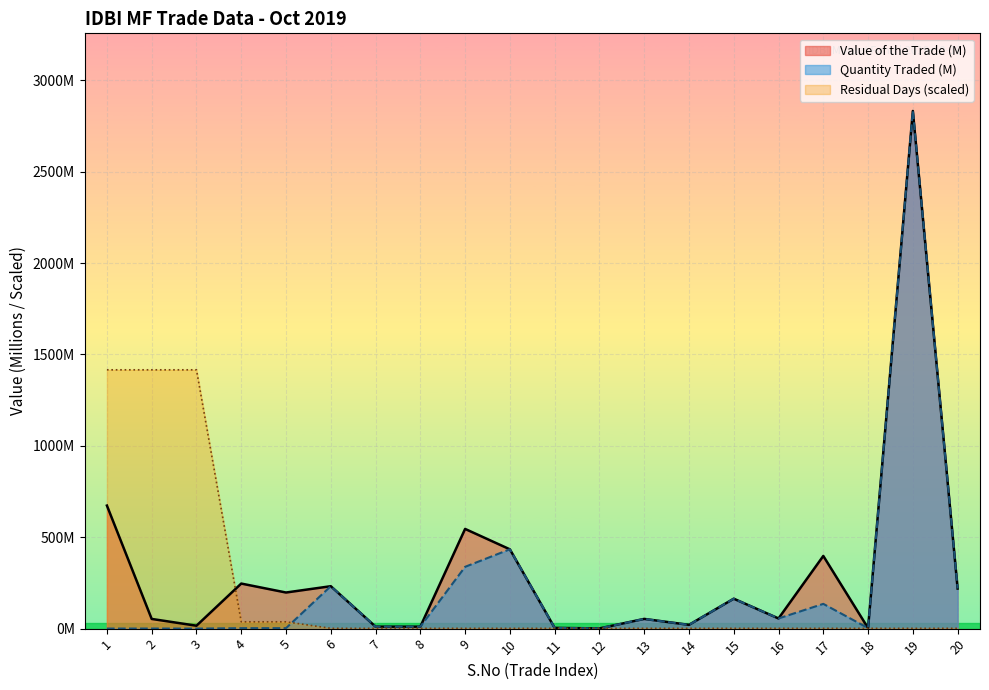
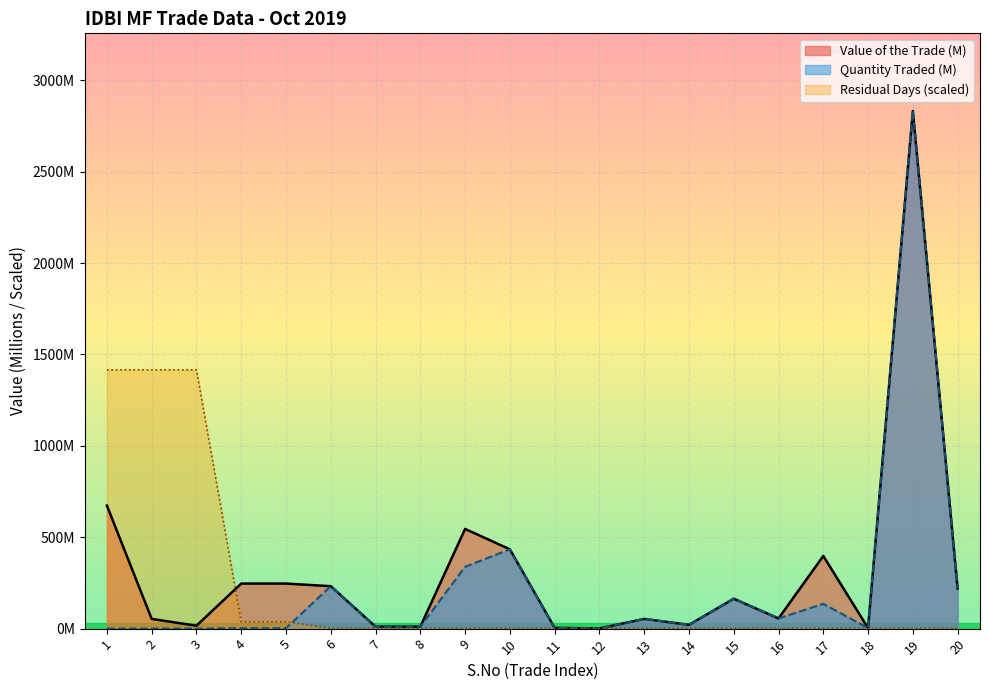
  {
    "Value of the Trade (M)": {
      "1": 670000000,
      "2": 50000000,
      "4": 250000000,
-     "5": 200000000,
+     "5": 250000000,
      "9": 550000000,
      "17": 400000000
    },
    "Quantity Traded (M)": {
      "9": 340000000,
      "17": 140000000
    },
    "Residual Days (scaled)": {
      "1": 1420000000,
      "2": 1420000000,
      "3": 1420000000,
      "4": 40000000,
      "5": 40000000
    }
  }
